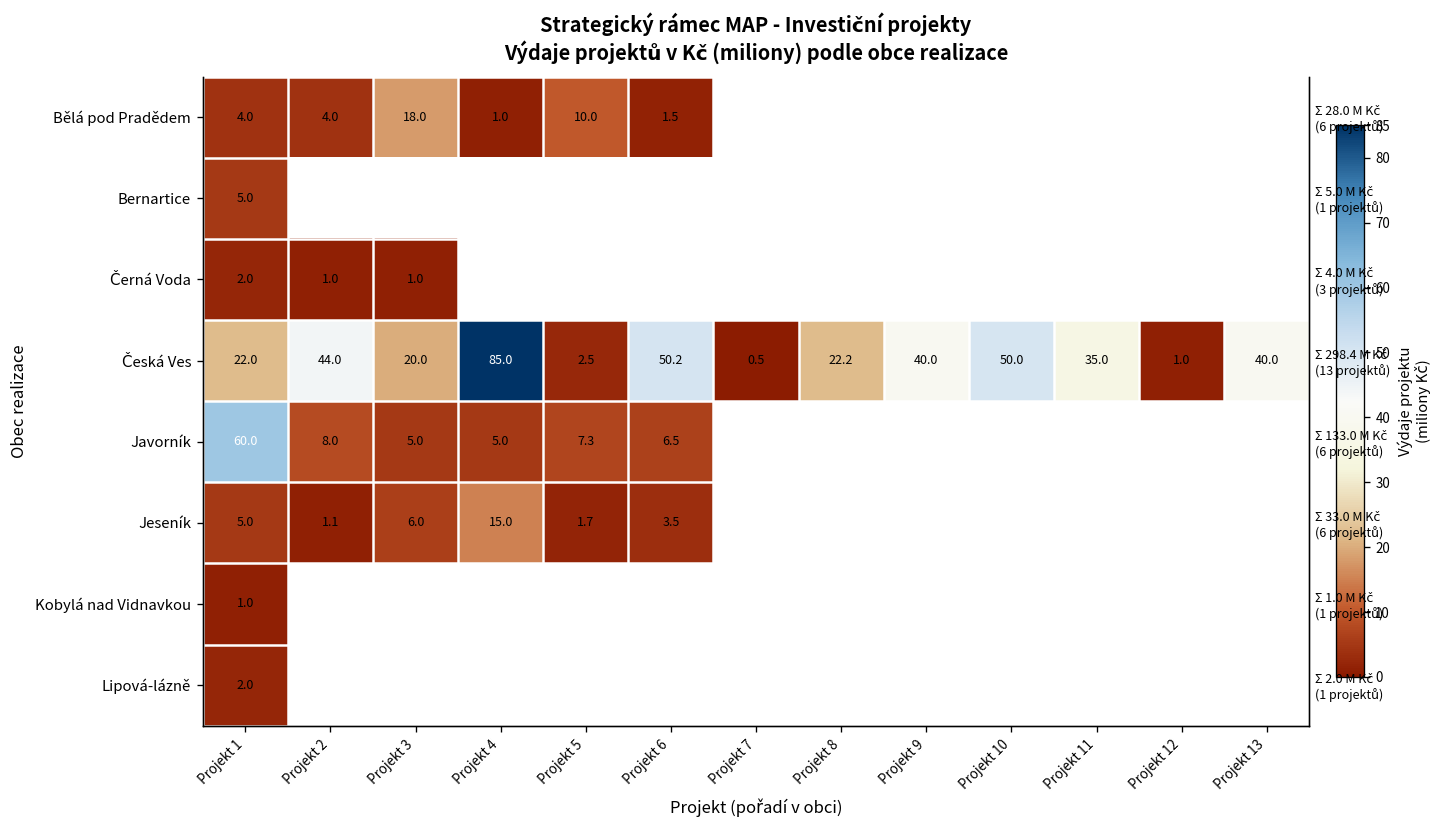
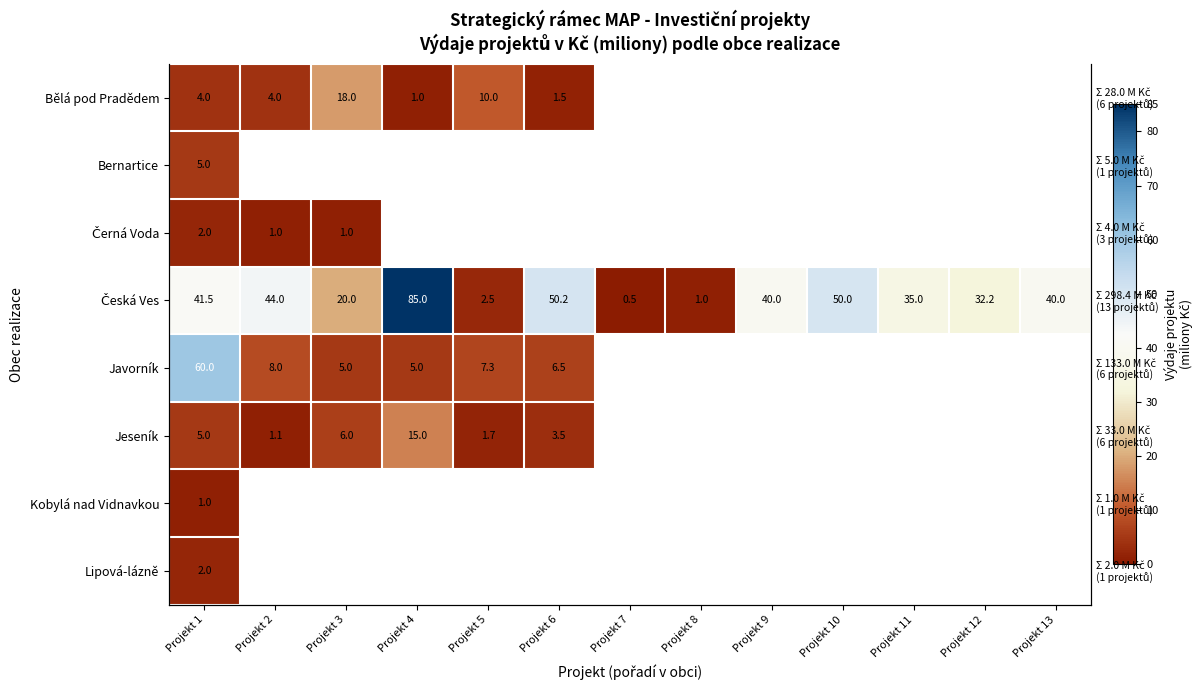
  {
    "Bělá pod Pradědem": {
      "Projekt 1": 4.0,
      "Projekt 2": 4.0,
      "Projekt 3": 18.0,
      "Projekt 4": 1.0,
      "Projekt 5": 10.0,
      "Projekt 6": 1.5
    },
    "Bernartice": {
      "Projekt 1": 5.0
    },
    "Černá Voda": {
      "Projekt 1": 2.0,
      "Projekt 2": 1.0,
      "Projekt 3": 1.0
    },
    "Česká Ves": {
-     "Projekt 1": 22.0,
+     "Projekt 1": 41.5,
      "Projekt 2": 44.0,
      "Projekt 3": 20.0,
      "Projekt 4": 85.0,
      "Projekt 5": 2.5,
      "Projekt 6": 50.2,
      "Projekt 7": 0.5,
-     "Projekt 8": 22.2,
+     "Projekt 8": 1.0,
      "Projekt 9": 40.0,
      "Projekt 10": 50.0,
      "Projekt 11": 35.0,
-     "Projekt 12": 1.0,
+     "Projekt 12": 32.2,
      "Projekt 13": 40.0
    },
    "Javorník": {
      "Projekt 1": 60.0,
      "Projekt 2": 8.0,
      "Projekt 3": 5.0,
      "Projekt 4": 5.0,
      "Projekt 5": 7.3,
      "Projekt 6": 6.5
    },
    "Jeseník": {
      "Projekt 1": 5.0,
      "Projekt 2": 1.1,
      "Projekt 3": 6.0,
      "Projekt 4": 15.0,
      "Projekt 5": 1.7,
      "Projekt 6": 3.5
    },
    "Kobylá nad Vidnavkou": {
      "Projekt 1": 1.0
    },
    "Lipová-lázně": {
      "Projekt 1": 2.0
    }
  }
